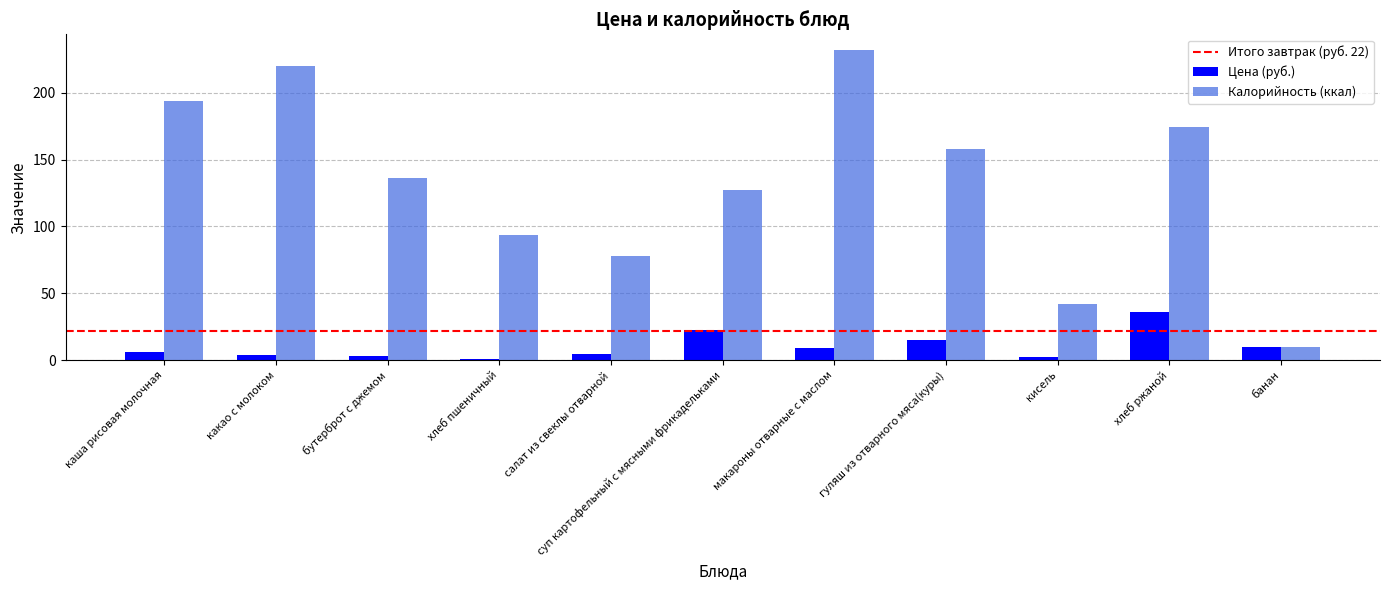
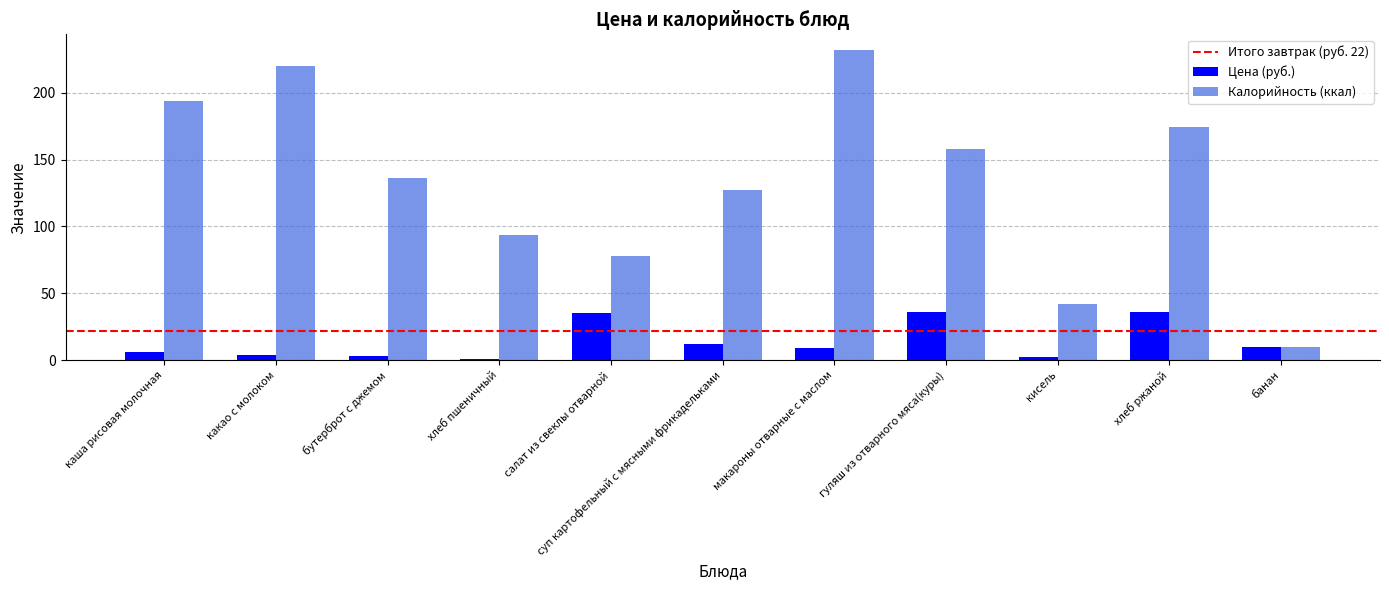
  {
    "Цена (руб.)": {
      "каша рисовая молочная": 6,
      "какао с молоком": 4,
      "бутерброт с джемом": 3,
-     "салат из свеклы отварной": 5,
-     "суп картофельный с мясными фрикадельками": 23,
+     "салат из свеклы отварной": 35,
+     "суп картофельный с мясными фрикадельками": 12,
      "макароны отварные с маслом": 9,
-     "гуляш из отварного мяса(куры)": 15,
+     "гуляш из отварного мяса(куры)": 36,
      "кисель": 3,
      "хлеб ржаной": 36,
      "банан": 10
    },
    "Калорийность (ккал)": {
      "каша рисовая молочная": 194,
      "какао с молоком": 220,
      "бутерброт с джемом": 136,
      "хлеб пшеничный": 94,
      "салат из свеклы отварной": 78,
      "суп картофельный с мясными фрикадельками": 127,
      "макароны отварные с маслом": 232,
      "гуляш из отварного мяса(куры)": 158,
      "кисель": 42,
      "хлеб ржаной": 174,
      "банан": 10
    }
  }
